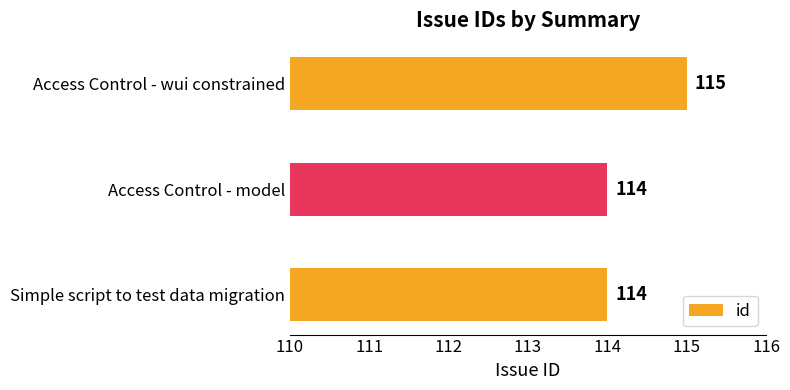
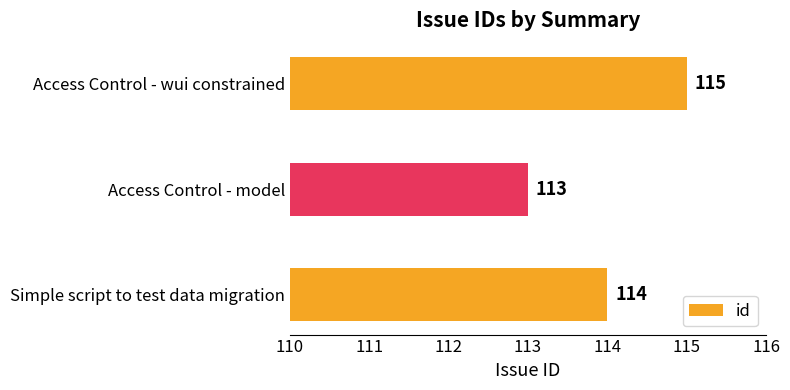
  {
    "Access Control - wui constrained": 115,
-   "Access Control - model": 114,
+   "Access Control - model": 113,
    "Simple script to test data migration": 114
  }
